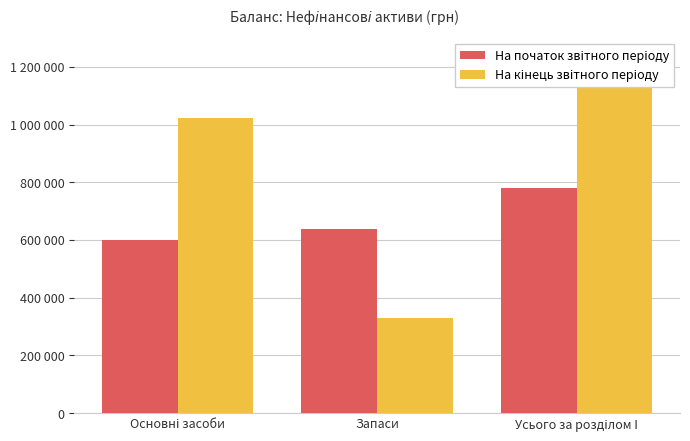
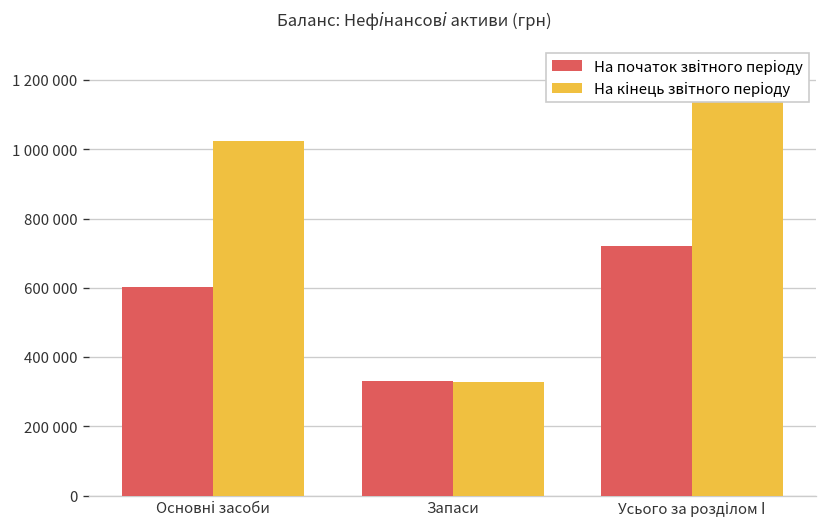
  {
    "На початок звітного періоду": {
      "Основні засоби": 600000,
-     "Запаси": 640000,
-     "Усього за розділом І": 780000
+     "Запаси": 330000,
+     "Усього за розділом І": 720000
    },
    "На кінець звітного періоду": {
      "Основні засоби": 1020000,
      "Запаси": 330000
    }
  }
